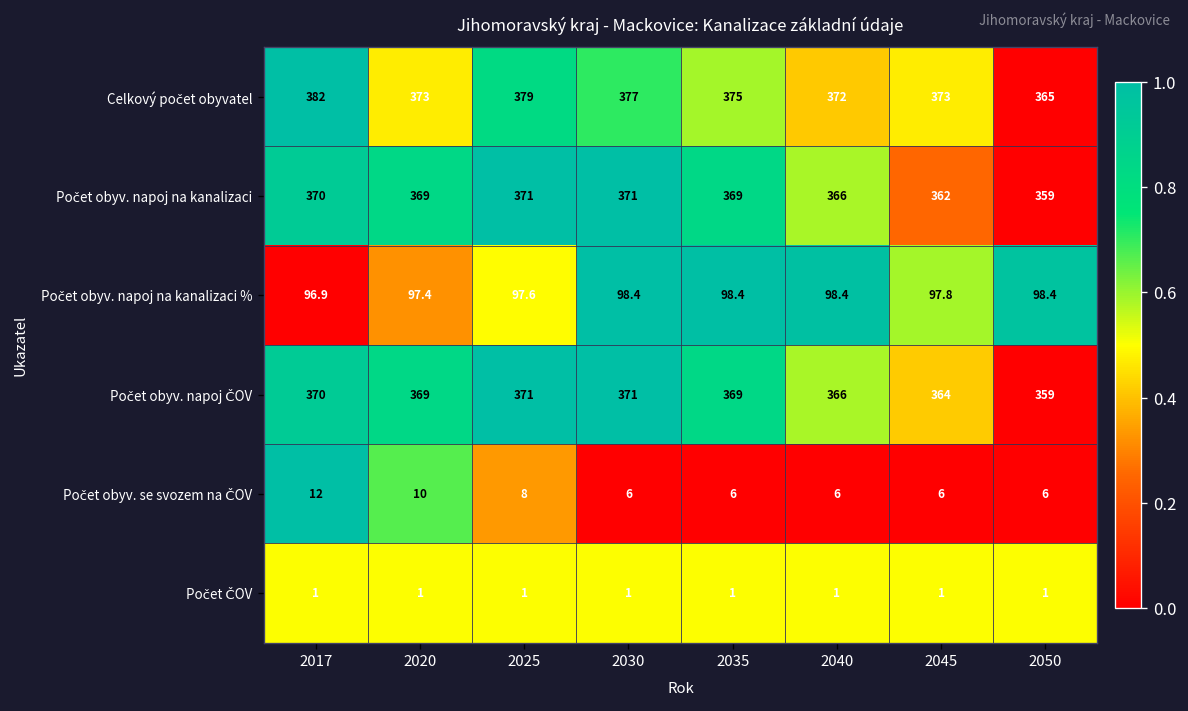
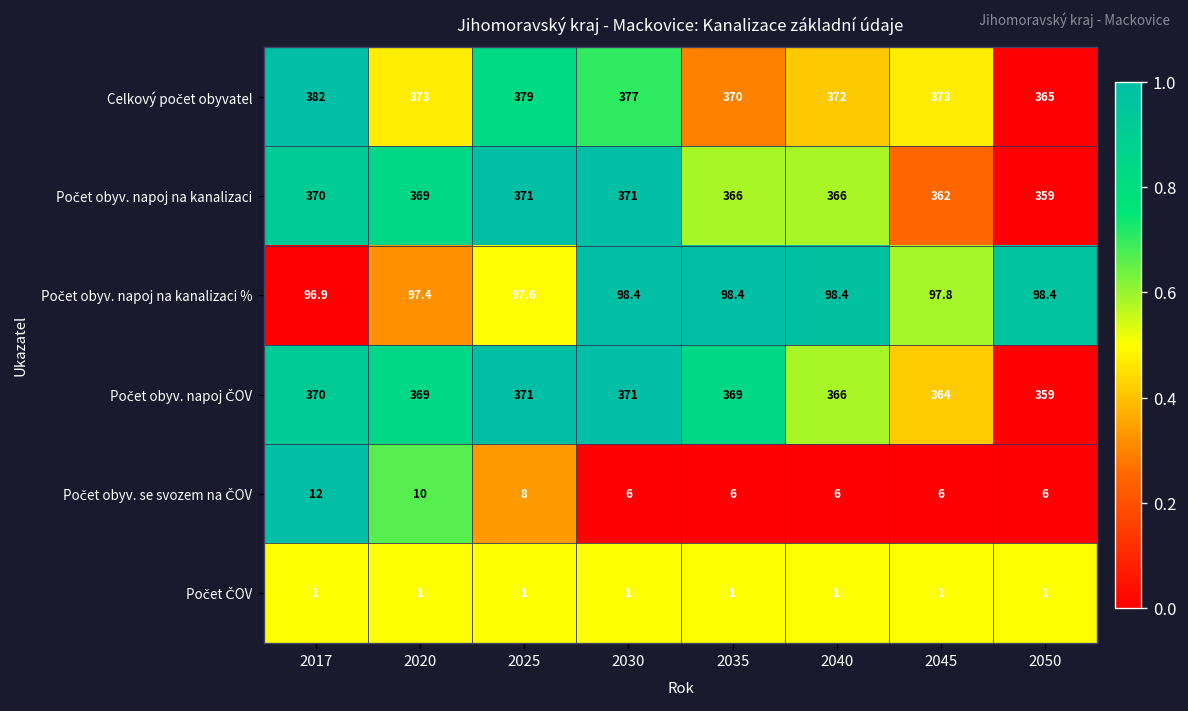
  {
    "Celkový počet obyvatel": {
      "2017": 382,
      "2020": 373,
      "2025": 379,
      "2030": 377,
-     "2035": 375,
+     "2035": 370,
      "2040": 372,
      "2045": 373,
      "2050": 365
    },
    "Počet obyv. napoj na kanalizaci": {
      "2017": 370,
      "2020": 369,
      "2025": 371,
      "2030": 371,
-     "2035": 369,
+     "2035": 366,
      "2040": 366,
      "2045": 362,
      "2050": 359
    },
    "Počet obyv. napoj na kanalizaci %": {
      "2017": 96.9,
      "2020": 97.4,
      "2025": 97.6,
      "2030": 98.4,
      "2035": 98.4,
      "2040": 98.4,
      "2045": 97.8,
      "2050": 98.4
    },
    "Počet obyv. napoj ČOV": {
      "2017": 370,
      "2020": 369,
      "2025": 371,
      "2030": 371,
      "2035": 369,
      "2040": 366,
      "2045": 364,
      "2050": 359
    },
    "Počet obyv. se svozem na ČOV": {
      "2017": 12,
      "2020": 10,
      "2025": 8,
      "2030": 6,
      "2035": 6,
      "2040": 6,
      "2045": 6,
      "2050": 6
    },
    "Počet ČOV": {
      "2017": 1,
      "2020": 1,
      "2025": 1,
      "2030": 1,
      "2035": 1,
      "2040": 1,
      "2045": 1,
      "2050": 1
    }
  }
